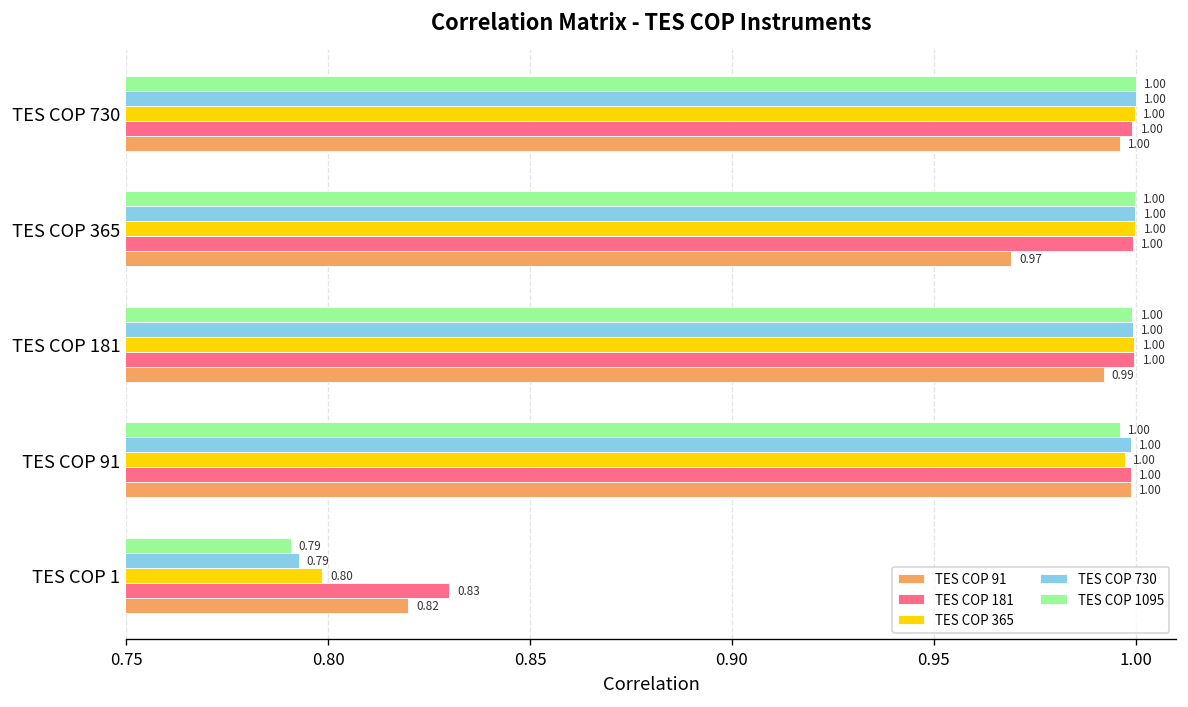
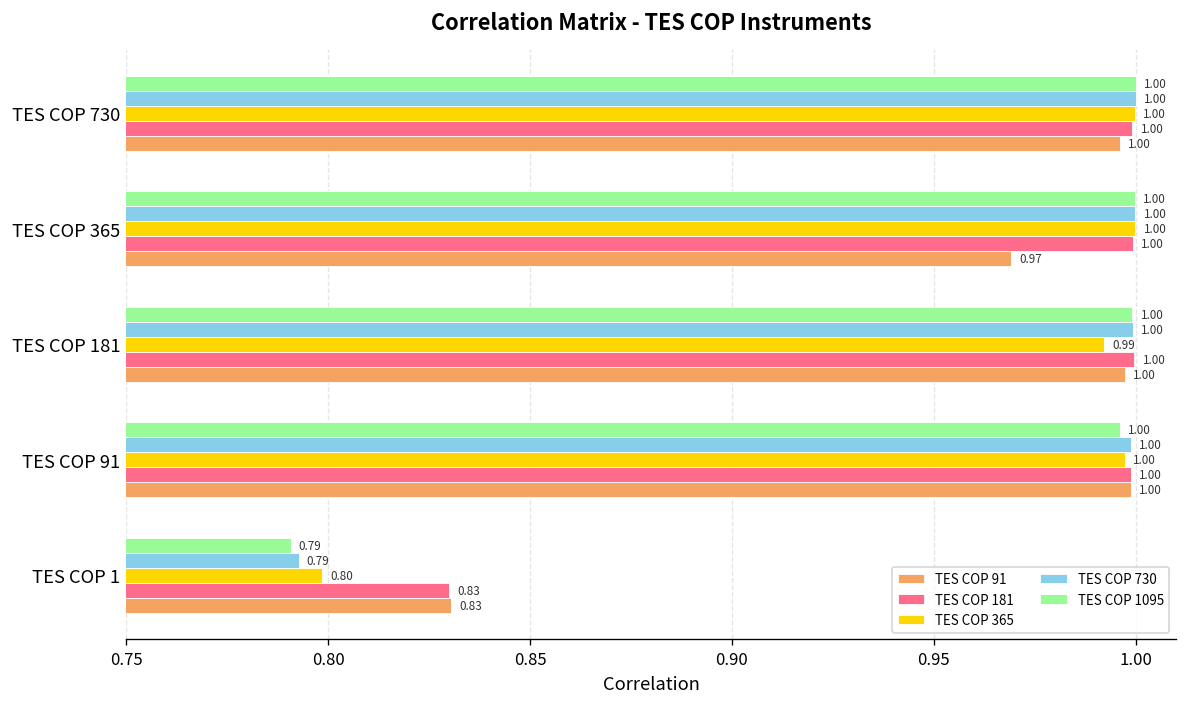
  {
    "TES COP 91": {
      "TES COP 730": 1.00,
      "TES COP 365": 0.97,
-     "TES COP 181": 0.99,
+     "TES COP 181": 1.00,
      "TES COP 91": 1.00,
-     "TES COP 1": 0.82
+     "TES COP 1": 0.83
    },
    "TES COP 181": {
      "TES COP 730": 1.00,
      "TES COP 365": 1.00,
      "TES COP 181": 1.00,
      "TES COP 91": 1.00,
      "TES COP 1": 0.83
    },
    "TES COP 365": {
      "TES COP 730": 1.00,
      "TES COP 365": 1.00,
-     "TES COP 181": 1.00,
+     "TES COP 181": 0.99,
      "TES COP 91": 1.00,
      "TES COP 1": 0.80
    },
    "TES COP 730": {
      "TES COP 730": 1.00,
      "TES COP 365": 1.00,
      "TES COP 181": 1.00,
      "TES COP 91": 1.00,
      "TES COP 1": 0.79
    },
    "TES COP 1095": {
      "TES COP 730": 1.00,
      "TES COP 365": 1.00,
      "TES COP 181": 1.00,
      "TES COP 91": 1.00,
      "TES COP 1": 0.79
    }
  }
